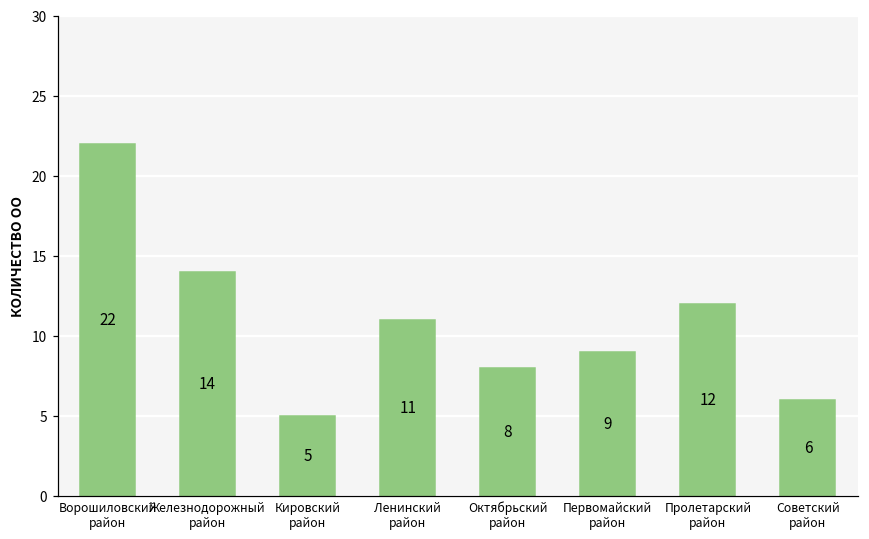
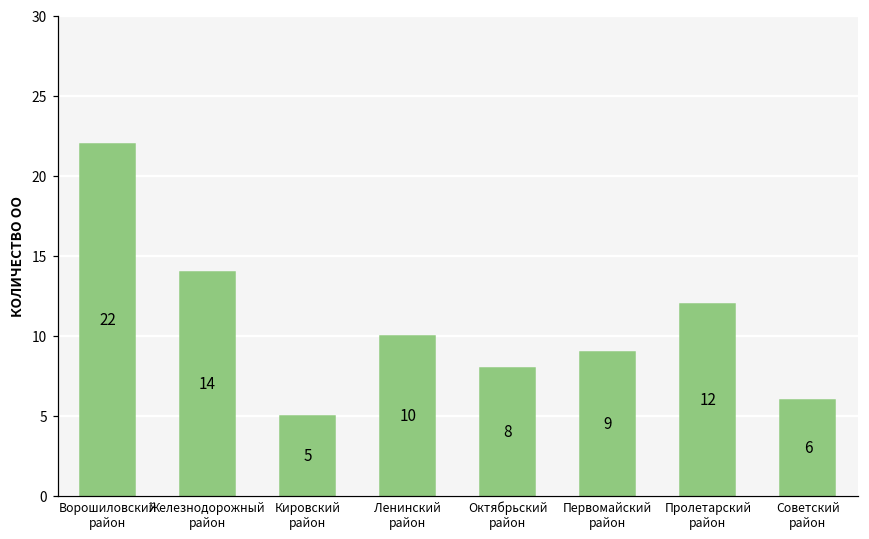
  {
    "Ворошиловский район": 22,
    "Железнодорожный район": 14,
    "Кировский район": 5,
-   "Ленинский район": 11,
+   "Ленинский район": 10,
    "Октябрьский район": 8,
    "Первомайский район": 9,
    "Пролетарский район": 12,
    "Советский район": 6
  }
